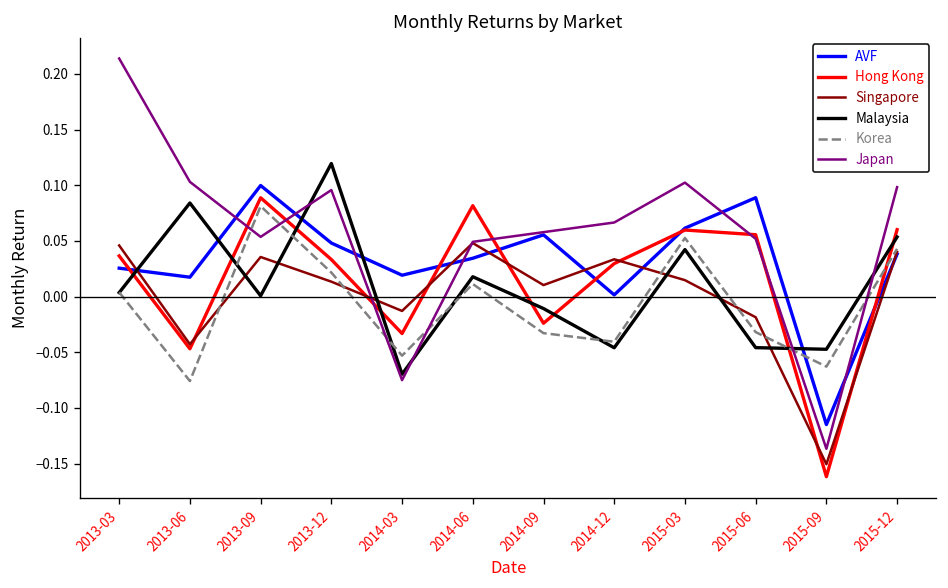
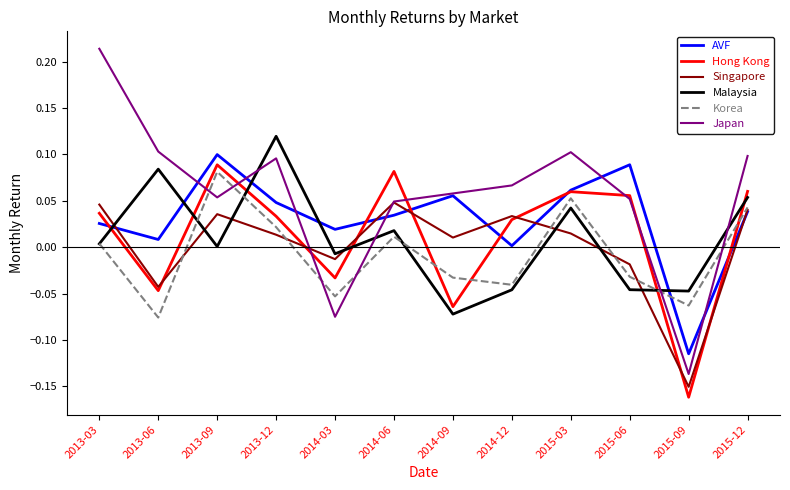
  {
    "AVF": {
      "2013-03": 0.03,
-     "2013-06": 0.02,
+     "2013-06": 0.01,
      "2013-09": 0.10,
      "2013-12": 0.05,
      "2014-03": 0.02,
      "2014-06": 0.03,
      "2014-12": 0.00,
      "2015-06": 0.09,
      "2015-09": -0.12
    },
    "Hong Kong": {
      "2013-03": 0.04,
      "2013-06": -0.05,
      "2013-09": 0.09,
      "2013-12": 0.03,
      "2014-03": -0.03,
      "2014-06": 0.08,
-     "2014-09": -0.02,
+     "2014-09": -0.06,
      "2014-12": 0.03,
      "2015-06": 0.06,
      "2015-09": -0.16,
      "2015-12": 0.06
    },
    "Singapore": {
      "2013-03": 0.05,
      "2013-06": -0.04,
      "2013-09": 0.04,
      "2013-12": 0.01,
      "2014-03": -0.01,
      "2014-09": 0.01,
      "2014-12": 0.03,
      "2015-03": 0.01,
      "2015-06": -0.02,
      "2015-09": -0.15
    },
    "Malaysia": {
      "2013-06": 0.08,
      "2013-09": 0.00,
      "2013-12": 0.12,
-     "2014-03": -0.07,
+     "2014-03": -0.01,
      "2014-06": 0.02,
-     "2014-09": -0.01,
+     "2014-09": -0.07,
      "2014-12": -0.05,
      "2015-03": 0.04,
      "2015-06": -0.05,
      "2015-09": -0.05,
      "2015-12": 0.05
    },
    "Korea": {
      "2013-06": -0.08,
      "2013-09": 0.08,
      "2013-12": 0.02,
      "2014-03": -0.05,
      "2014-06": 0.01,
      "2014-09": -0.03,
      "2014-12": -0.04,
      "2015-03": 0.05,
      "2015-06": -0.03,
      "2015-09": -0.06
    },
    "Japan": {
      "2013-03": 0.21,
      "2013-06": 0.10,
      "2013-09": 0.05,
      "2013-12": 0.10,
      "2014-03": -0.08,
      "2014-12": 0.07,
      "2015-03": 0.10,
      "2015-06": 0.05,
      "2015-09": -0.14,
      "2015-12": 0.10
    }
  }
